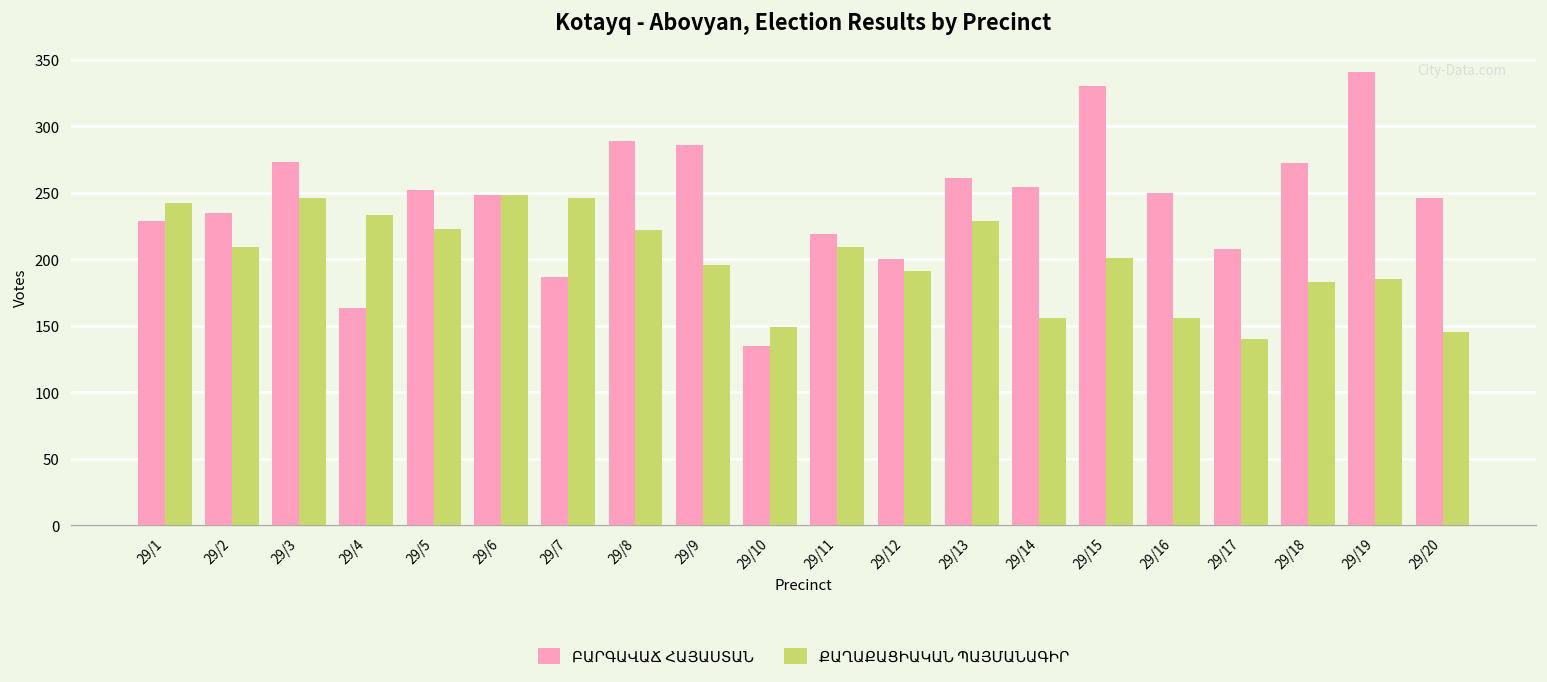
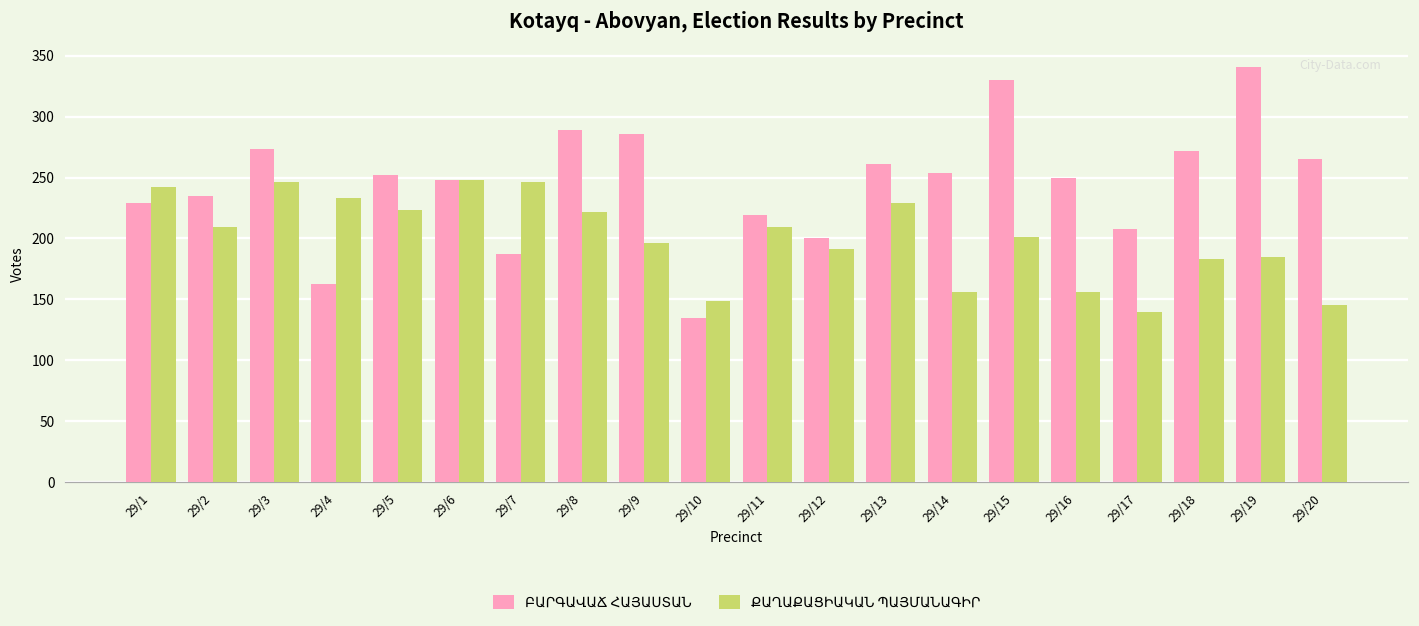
  {
    "ԲԱՐԳԱՎԱՃ ՀԱՅԱՍՏԱՆ": {
      "29/1": 229,
      "29/2": 235,
      "29/3": 273,
      "29/4": 163,
      "29/5": 252,
      "29/6": 248,
      "29/7": 187,
      "29/8": 289,
      "29/9": 286,
      "29/10": 135,
      "29/11": 219,
      "29/12": 200,
      "29/13": 261,
      "29/14": 254,
      "29/15": 330,
      "29/16": 250,
      "29/17": 208,
      "29/18": 272,
      "29/19": 341,
-     "29/20": 246
+     "29/20": 265
    },
    "ՔԱՂԱՔԱՑԻԱԿԱՆ ՊԱՅՄԱՆԱԳԻՐ": {
      "29/1": 242,
      "29/2": 209,
      "29/3": 246,
      "29/4": 233,
      "29/5": 223,
      "29/6": 248,
      "29/7": 246,
      "29/8": 222,
      "29/9": 196,
      "29/10": 149,
      "29/11": 209,
      "29/12": 191,
      "29/13": 229,
      "29/14": 156,
      "29/15": 201,
      "29/16": 156,
      "29/17": 140,
      "29/18": 183,
      "29/19": 185,
      "29/20": 145
    }
  }
